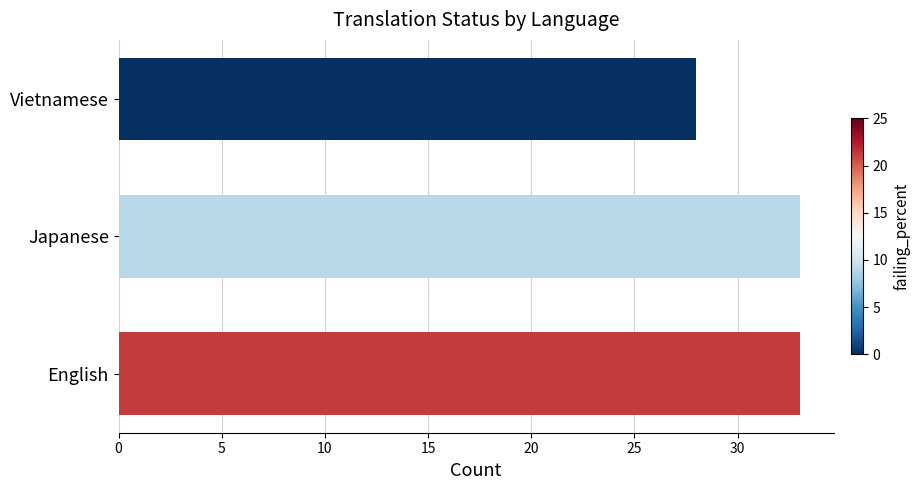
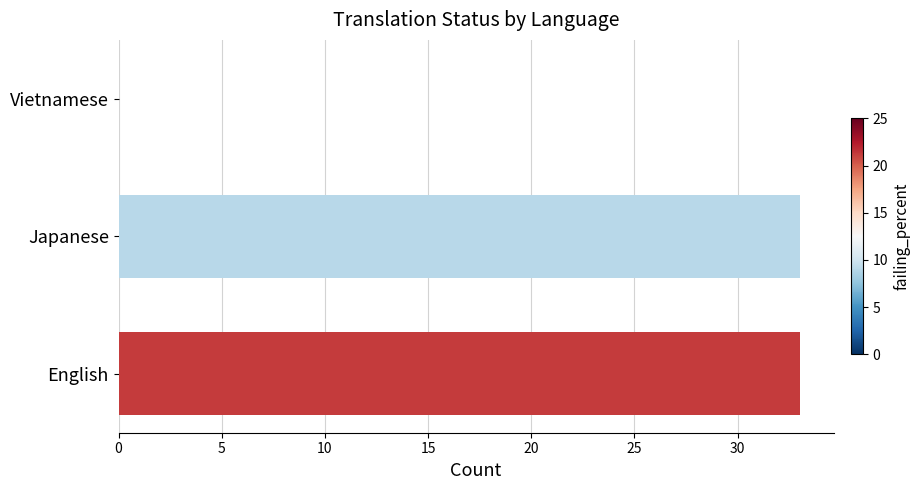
  {
-   "Vietnamese": 28,
+   "Vietnamese": 0,
    "Japanese": 33,
    "English": 33
  }
